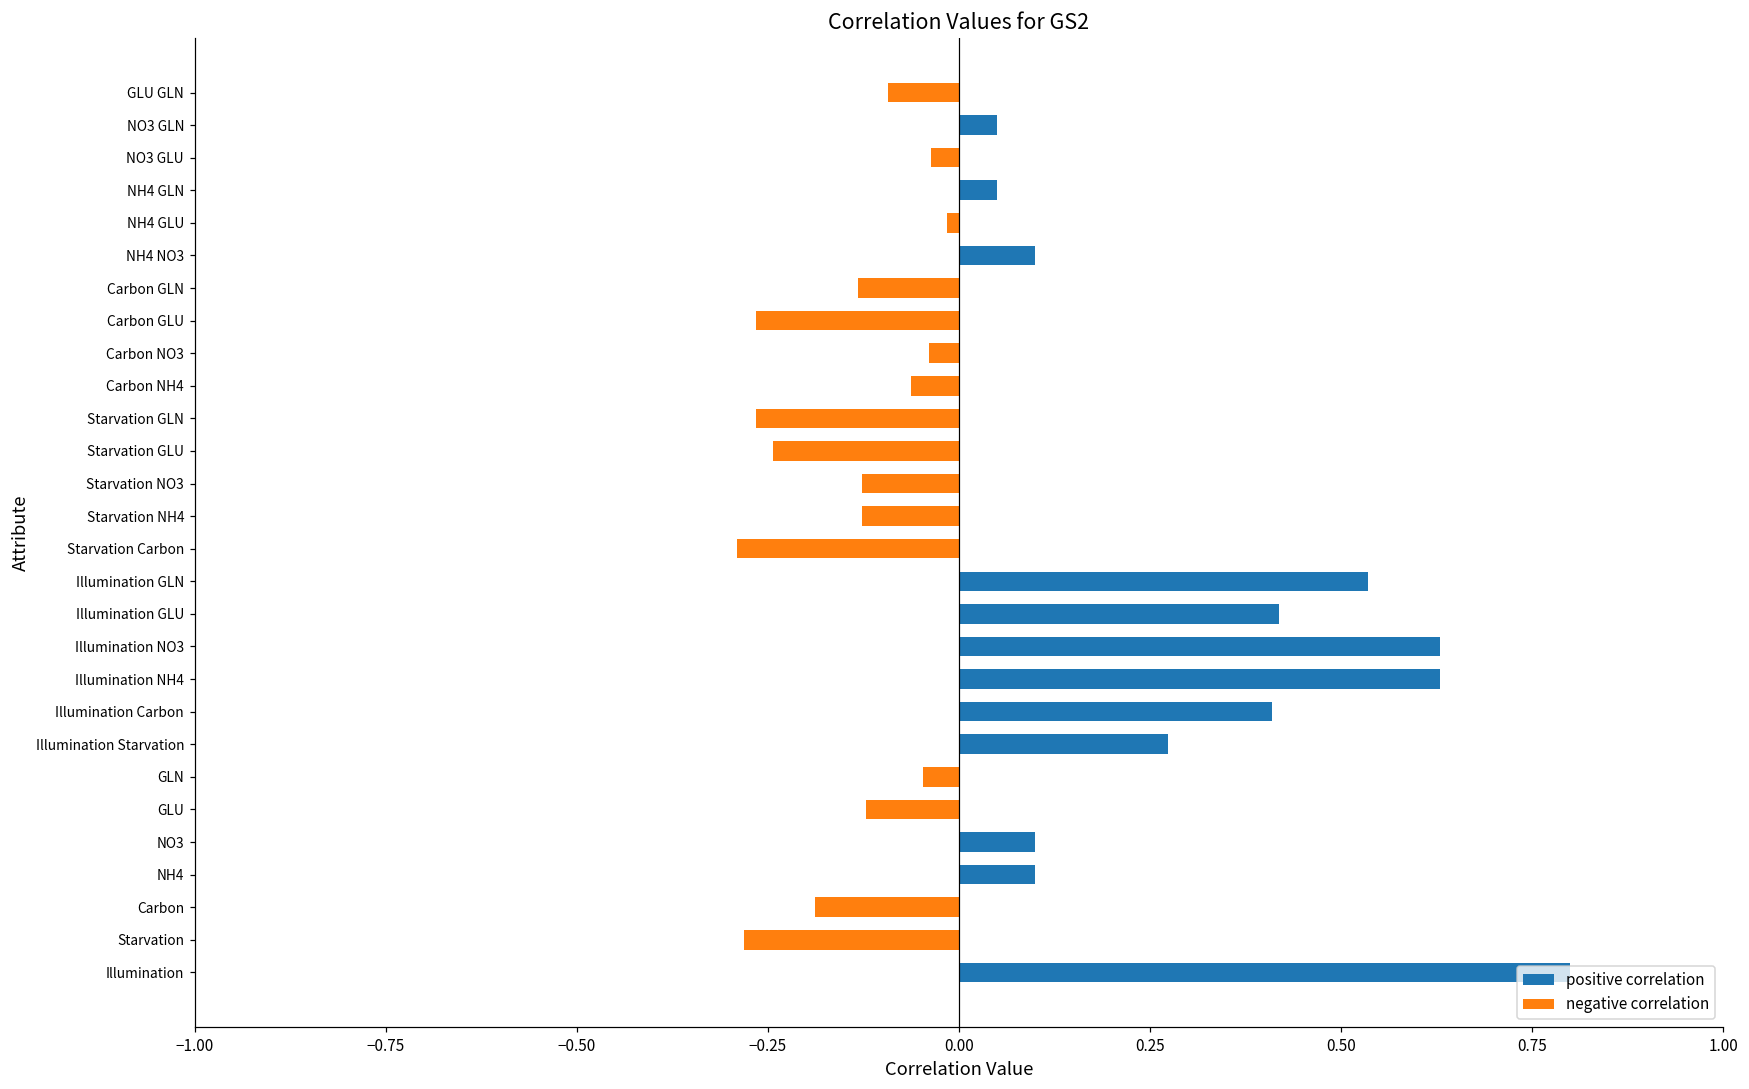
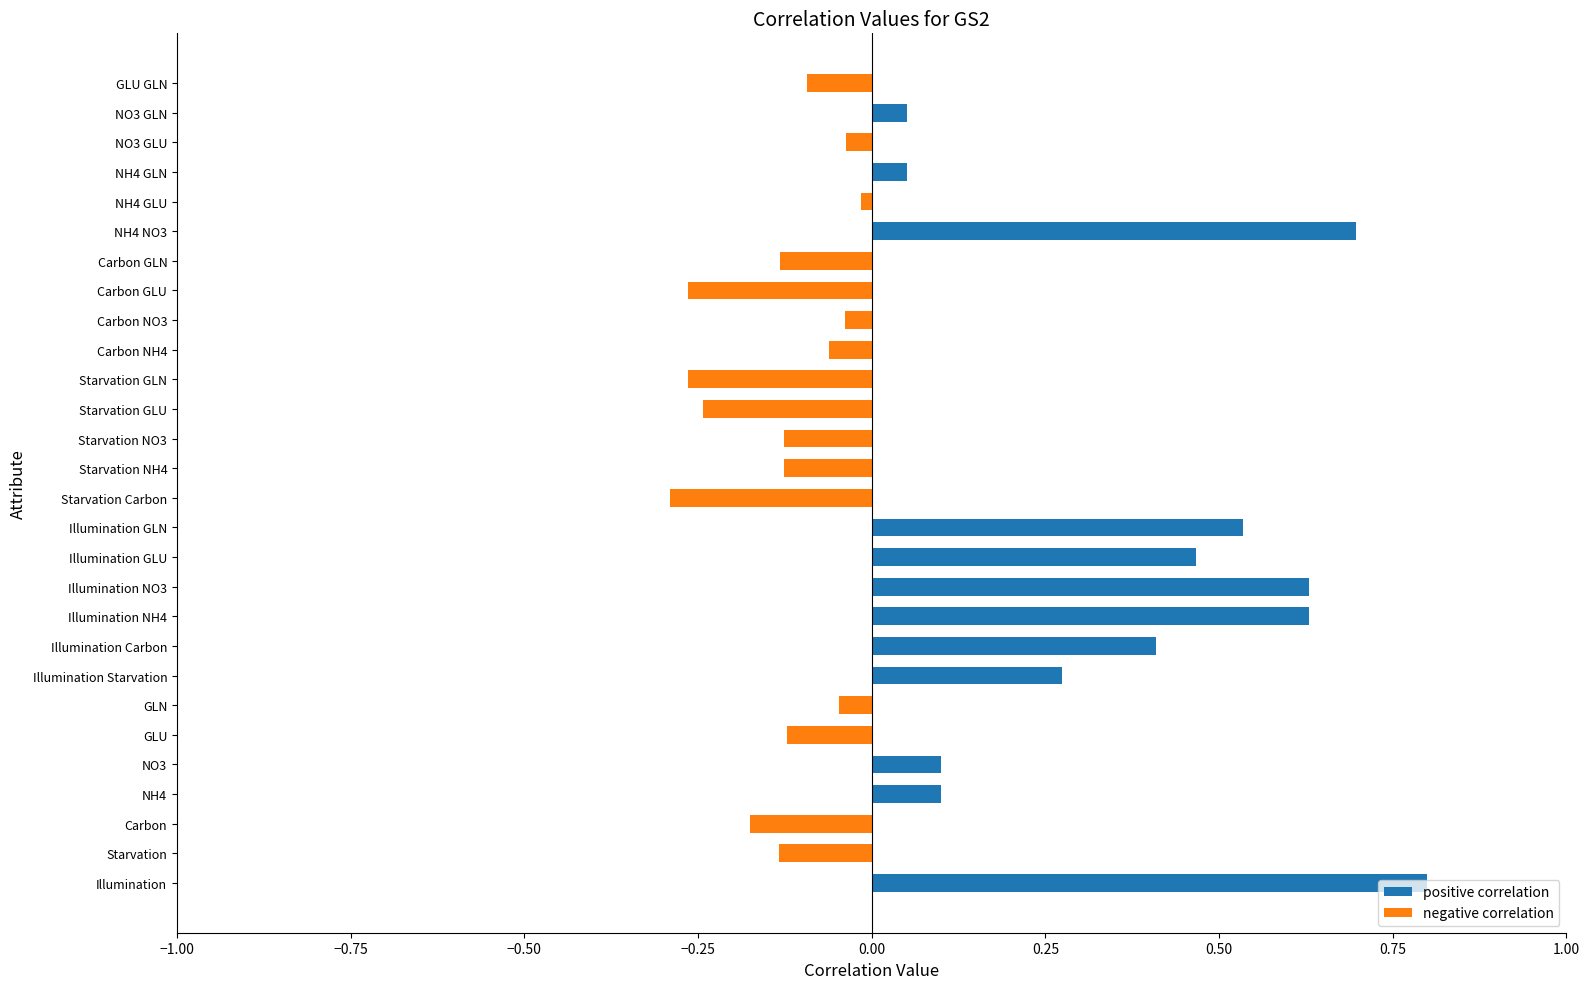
  {
    "positive correlation": {
      "GLU GLN": 0.00,
      "NO3 GLN": 0.05,
      "NO3 GLU": 0.00,
      "NH4 GLN": 0.05,
      "NH4 GLU": 0.00,
-     "NH4 NO3": 0.10,
+     "NH4 NO3": 0.70,
      "Carbon GLN": 0.00,
      "Carbon GLU": 0.00,
      "Carbon NO3": 0.00,
      "Carbon NH4": 0.00,
      "Starvation GLN": 0.00,
      "Starvation GLU": 0.00,
      "Starvation NO3": 0.00,
      "Starvation NH4": 0.00,
      "Starvation Carbon": 0.00,
      "Illumination GLN": 0.53,
-     "Illumination GLU": 0.42,
+     "Illumination GLU": 0.47,
      "Illumination NO3": 0.63,
      "Illumination NH4": 0.63,
      "Illumination Carbon": 0.41,
      "Illumination Starvation": 0.27,
      "GLN": 0.00,
      "GLU": 0.00,
      "NO3": 0.10,
      "NH4": 0.10,
      "Carbon": 0.00,
      "Starvation": 0.00
    },
    "negative correlation": {
      "GLU GLN": -0.09,
      "NO3 GLN": 0.00,
      "NO3 GLU": -0.04,
      "NH4 GLN": 0.00,
      "NH4 GLU": -0.02,
      "NH4 NO3": 0.00,
      "Carbon GLN": -0.13,
      "Carbon GLU": -0.27,
      "Carbon NO3": -0.04,
      "Carbon NH4": -0.06,
      "Starvation GLN": -0.27,
      "Starvation GLU": -0.24,
      "Starvation NO3": -0.13,
      "Starvation NH4": -0.13,
      "Starvation Carbon": -0.29,
      "Illumination GLN": 0.00,
      "Illumination GLU": 0.00,
      "Illumination NO3": 0.00,
      "Illumination NH4": 0.00,
      "Illumination Carbon": 0.00,
      "Illumination Starvation": 0.00,
      "GLN": -0.05,
      "GLU": -0.12,
      "NO3": 0.00,
      "NH4": 0.00,
-     "Carbon": -0.19,
-     "Starvation": -0.28,
+     "Carbon": -0.17,
+     "Starvation": -0.13,
      "Illumination": 0.00
    }
  }
